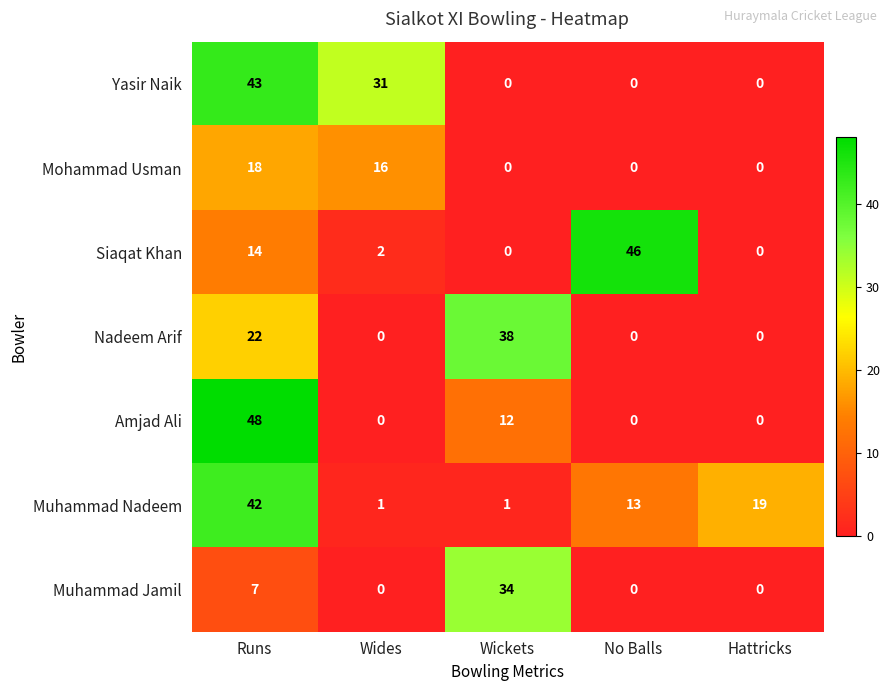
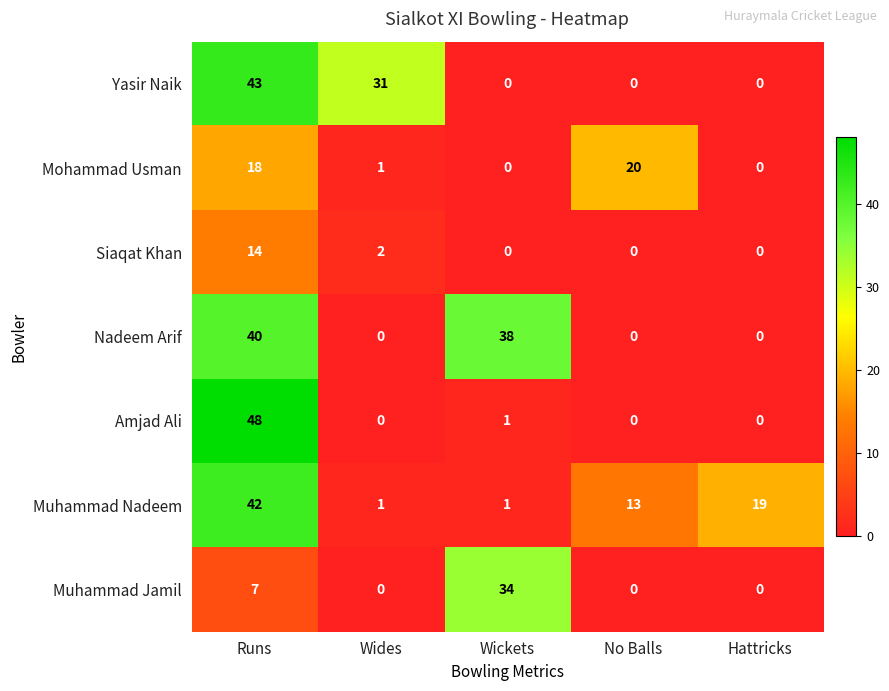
  {
    "Yasir Naik": {
      "Runs": 43,
      "Wides": 31,
      "Wickets": 0,
      "No Balls": 0,
      "Hattricks": 0
    },
    "Mohammad Usman": {
      "Runs": 18,
-     "Wides": 16,
+     "Wides": 1,
      "Wickets": 0,
-     "No Balls": 0,
+     "No Balls": 20,
      "Hattricks": 0
    },
    "Siaqat Khan": {
      "Runs": 14,
      "Wides": 2,
      "Wickets": 0,
-     "No Balls": 46,
+     "No Balls": 0,
      "Hattricks": 0
    },
    "Nadeem Arif": {
-     "Runs": 22,
+     "Runs": 40,
      "Wides": 0,
      "Wickets": 38,
      "No Balls": 0,
      "Hattricks": 0
    },
    "Amjad Ali": {
      "Runs": 48,
      "Wides": 0,
-     "Wickets": 12,
+     "Wickets": 1,
      "No Balls": 0,
      "Hattricks": 0
    },
    "Muhammad Nadeem": {
      "Runs": 42,
      "Wides": 1,
      "Wickets": 1,
      "No Balls": 13,
      "Hattricks": 19
    },
    "Muhammad Jamil": {
      "Runs": 7,
      "Wides": 0,
      "Wickets": 34,
      "No Balls": 0,
      "Hattricks": 0
    }
  }
